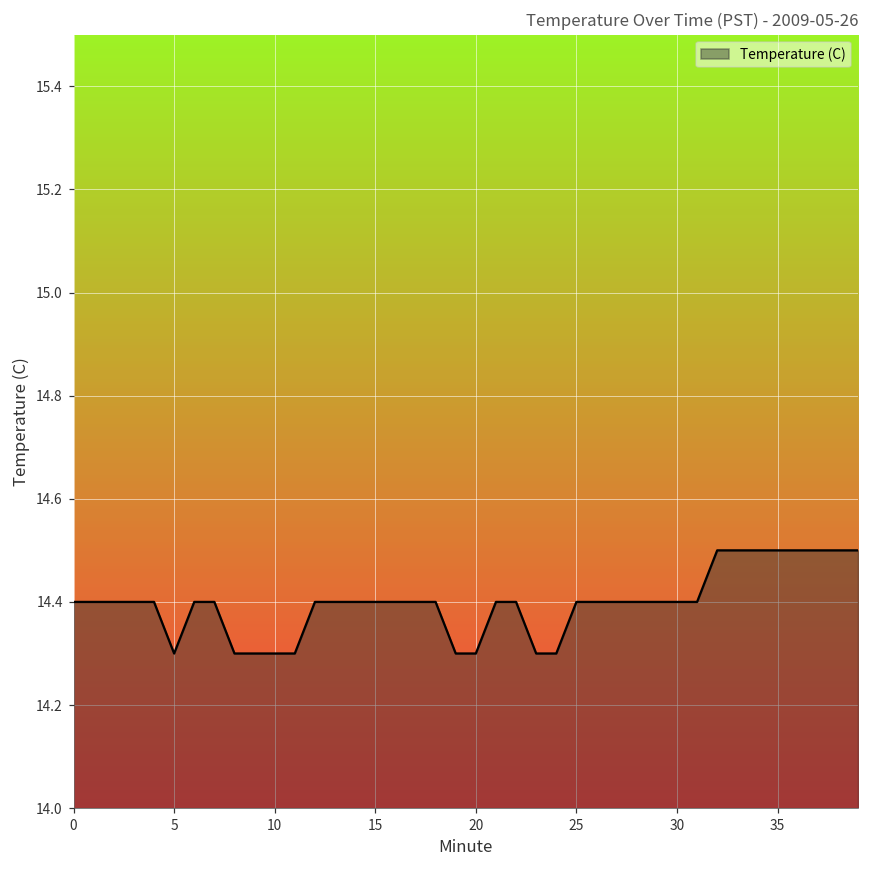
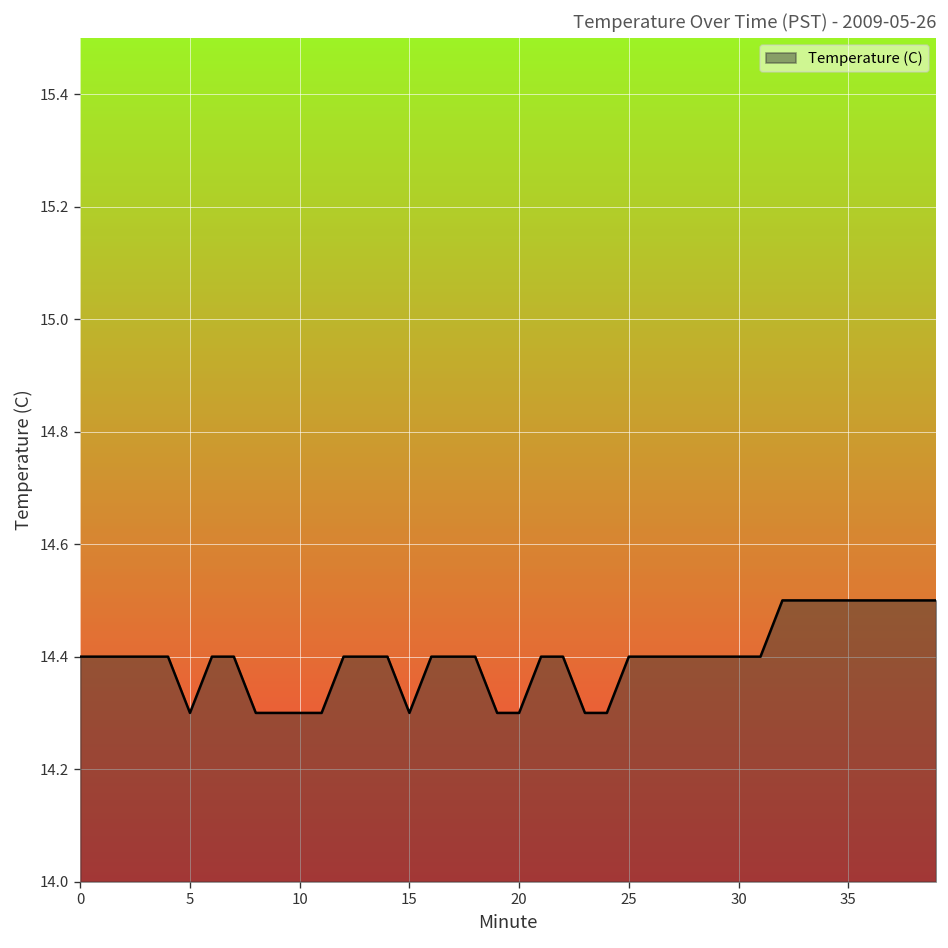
  {
    "0": 14.4,
    "5": 14.3,
    "10": 14.3,
-   "15": 14.4,
+   "15": 14.3,
    "20": 14.3,
    "25": 14.4,
    "30": 14.4,
    "35": 14.5
  }
